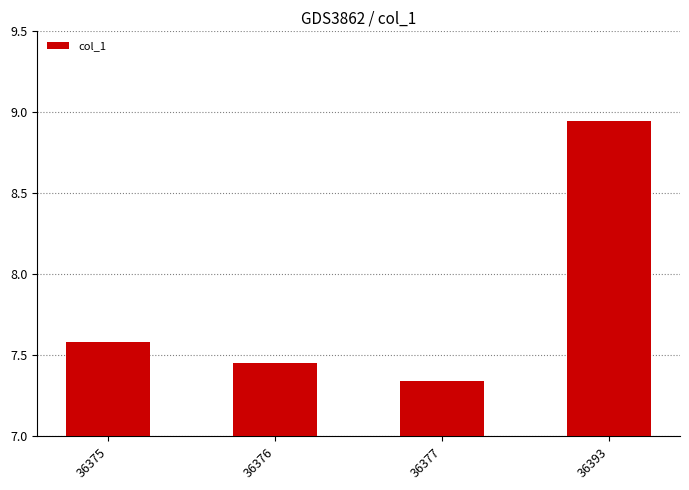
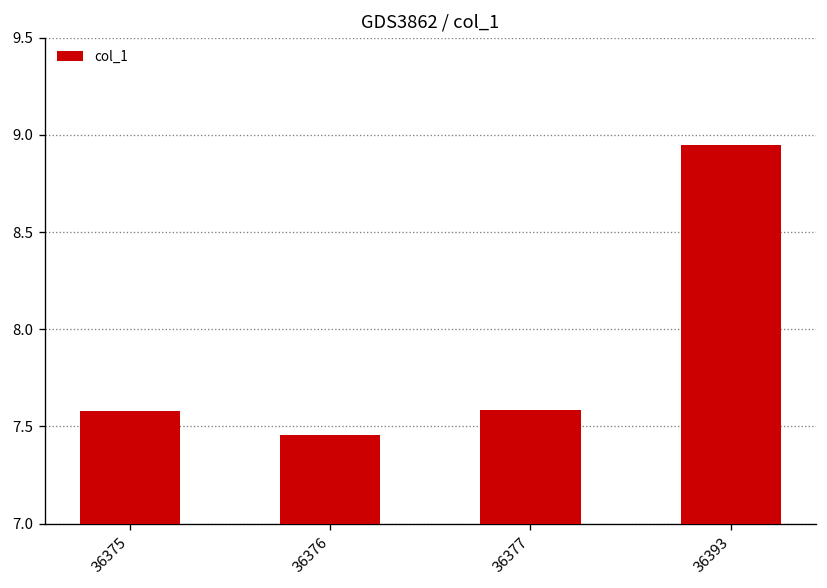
  {
    "36375": 7.58,
    "36376": 7.45,
-   "36377": 7.34,
+   "36377": 7.59,
    "36393": 8.95
  }
